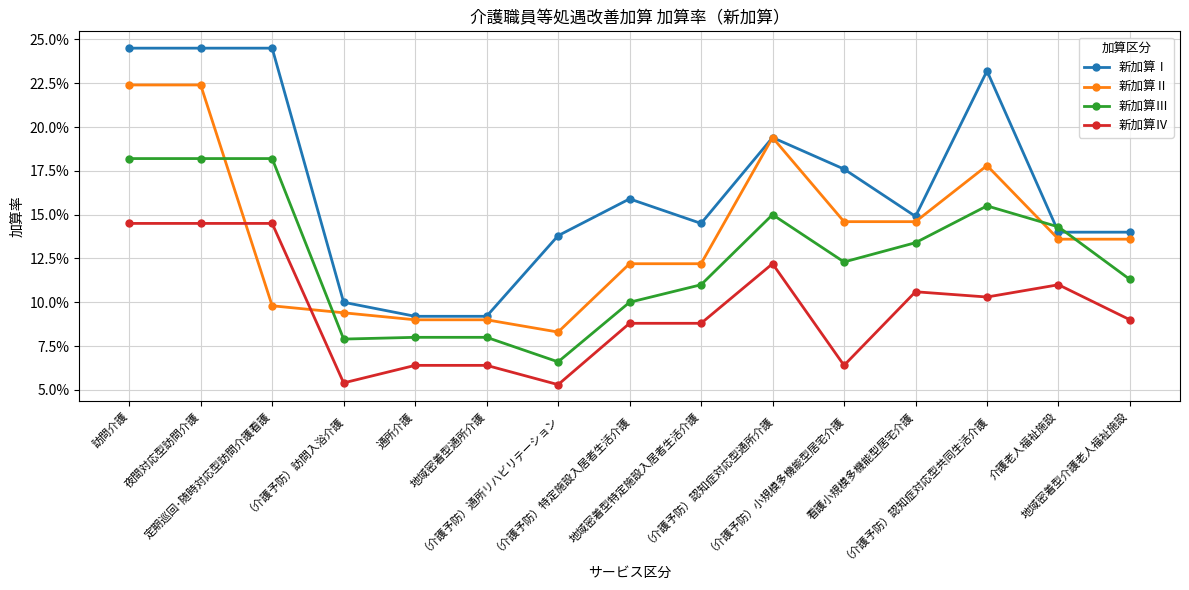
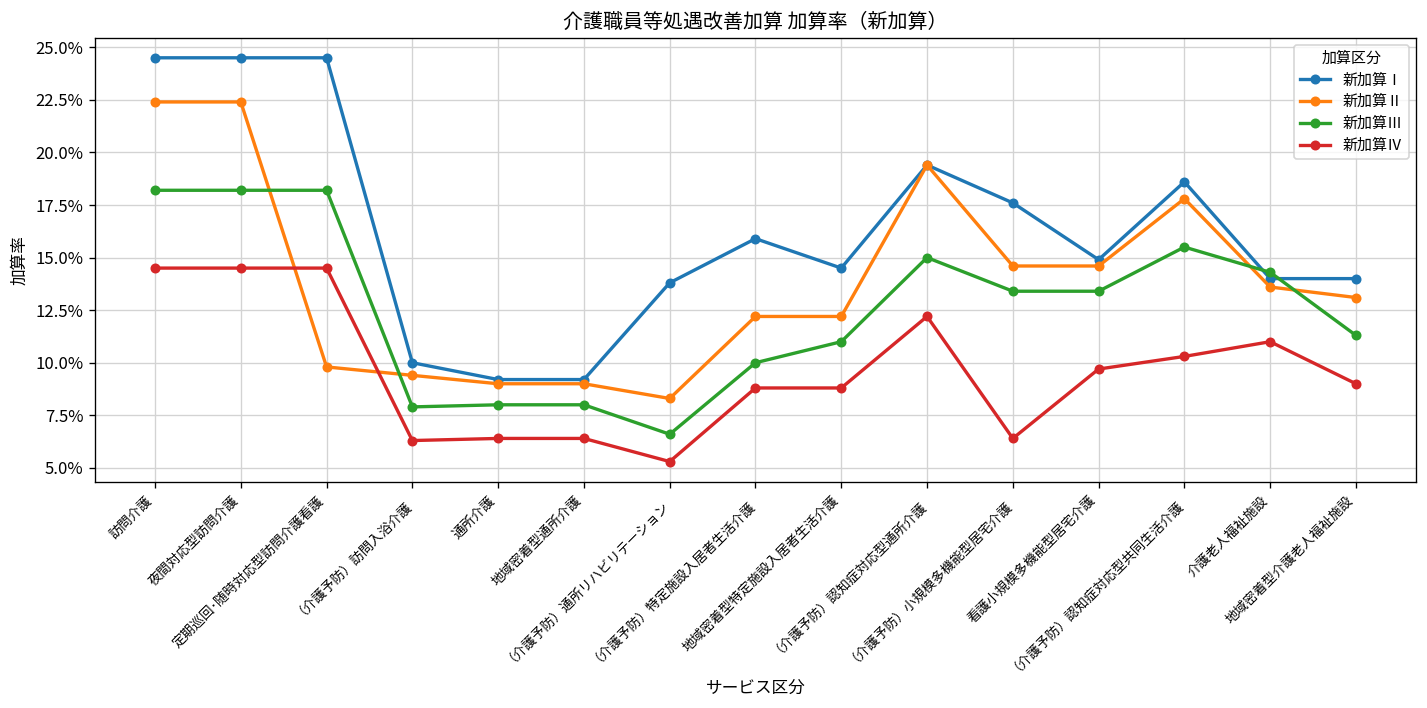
  {
    "新加算Ⅰ": {
      "訪問介護": "24.5%",
      "夜間対応型訪問介護": "24.5%",
      "定期巡回･随時対応型訪問介護看護": "24.5%",
      "（介護予防）訪問入浴介護": "10.0%",
      "通所介護": "9.2%",
      "地域密着型通所介護": "9.2%",
      "（介護予防）通所リハビリテーション": "13.8%",
      "（介護予防）特定施設入居者生活介護": "15.9%",
      "地域密着型特定施設入居者生活介護": "14.5%",
      "（介護予防）小規模多機能型居宅介護": "17.6%",
      "看護小規模多機能型居宅介護": "14.9%",
-     "（介護予防）認知症対応型共同生活介護": "23.2%",
+     "（介護予防）認知症対応型共同生活介護": "18.6%",
      "介護老人福祉施設": "14.0%",
      "地域密着型介護老人福祉施設": "14.0%"
    },
    "新加算Ⅱ": {
      "訪問介護": "22.4%",
      "夜間対応型訪問介護": "22.4%",
      "定期巡回･随時対応型訪問介護看護": "9.8%",
      "（介護予防）訪問入浴介護": "9.4%",
      "通所介護": "9.0%",
      "地域密着型通所介護": "9.0%",
      "（介護予防）通所リハビリテーション": "8.3%",
      "（介護予防）特定施設入居者生活介護": "12.2%",
      "地域密着型特定施設入居者生活介護": "12.2%",
      "（介護予防）小規模多機能型居宅介護": "14.6%",
      "看護小規模多機能型居宅介護": "14.6%",
      "（介護予防）認知症対応型共同生活介護": "17.8%",
      "介護老人福祉施設": "13.6%",
-     "地域密着型介護老人福祉施設": "13.6%"
+     "地域密着型介護老人福祉施設": "13.1%"
    },
    "新加算Ⅲ": {
      "訪問介護": "18.2%",
      "夜間対応型訪問介護": "18.2%",
      "定期巡回･随時対応型訪問介護看護": "18.2%",
      "（介護予防）訪問入浴介護": "7.9%",
      "通所介護": "8.0%",
      "地域密着型通所介護": "8.0%",
      "（介護予防）通所リハビリテーション": "6.6%",
      "（介護予防）特定施設入居者生活介護": "10.0%",
      "地域密着型特定施設入居者生活介護": "11.0%",
      "（介護予防）認知症対応型通所介護": "15.0%",
-     "（介護予防）小規模多機能型居宅介護": "12.3%",
+     "（介護予防）小規模多機能型居宅介護": "13.4%",
      "看護小規模多機能型居宅介護": "13.4%",
      "（介護予防）認知症対応型共同生活介護": "15.5%",
      "介護老人福祉施設": "14.3%",
      "地域密着型介護老人福祉施設": "11.3%"
    },
    "新加算Ⅳ": {
      "訪問介護": "14.5%",
      "夜間対応型訪問介護": "14.5%",
      "定期巡回･随時対応型訪問介護看護": "14.5%",
-     "（介護予防）訪問入浴介護": "5.4%",
+     "（介護予防）訪問入浴介護": "6.3%",
      "通所介護": "6.4%",
      "地域密着型通所介護": "6.4%",
      "（介護予防）通所リハビリテーション": "5.3%",
      "（介護予防）特定施設入居者生活介護": "8.8%",
      "地域密着型特定施設入居者生活介護": "8.8%",
      "（介護予防）認知症対応型通所介護": "12.2%",
      "（介護予防）小規模多機能型居宅介護": "6.4%",
-     "看護小規模多機能型居宅介護": "10.6%",
+     "看護小規模多機能型居宅介護": "9.7%",
      "（介護予防）認知症対応型共同生活介護": "10.3%",
      "介護老人福祉施設": "11.0%",
      "地域密着型介護老人福祉施設": "9.0%"
    }
  }
